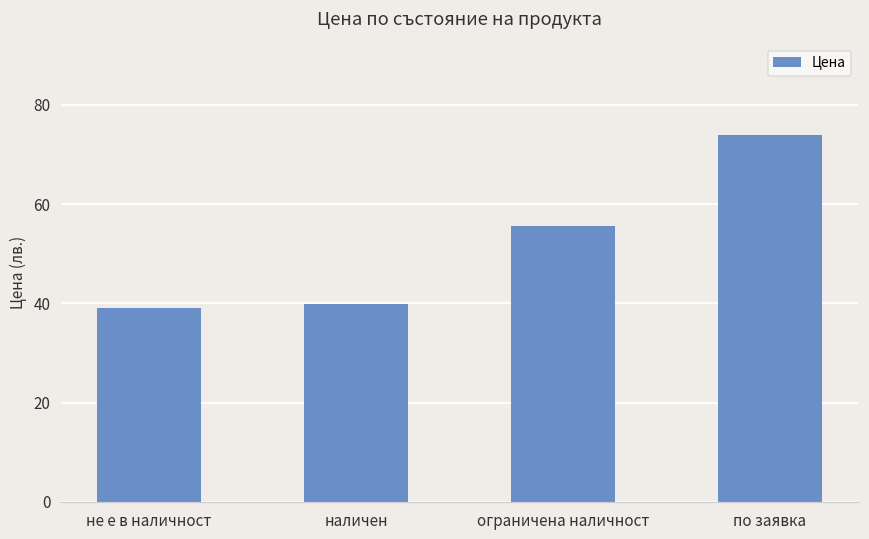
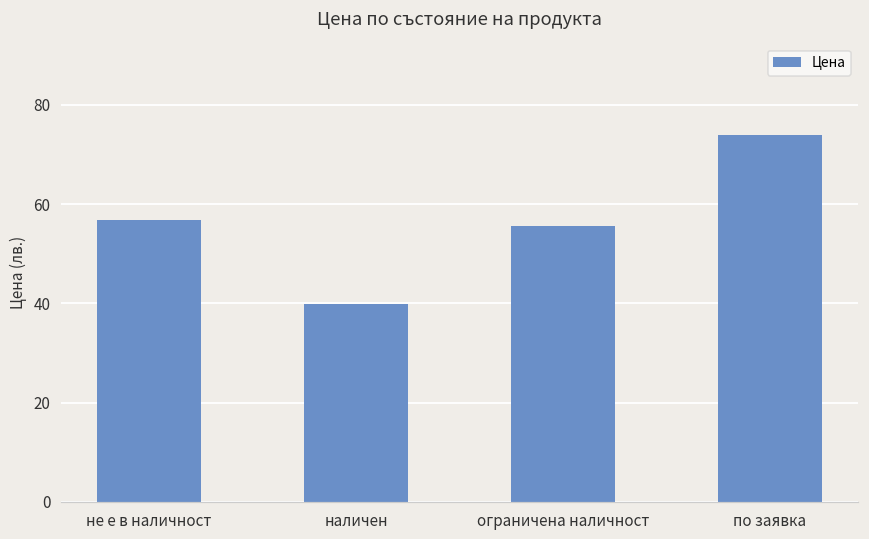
  {
-   "не е в наличност": 39,
+   "не е в наличност": 57,
    "наличен": 40,
    "ограничена наличност": 56,
    "по заявка": 74
  }
